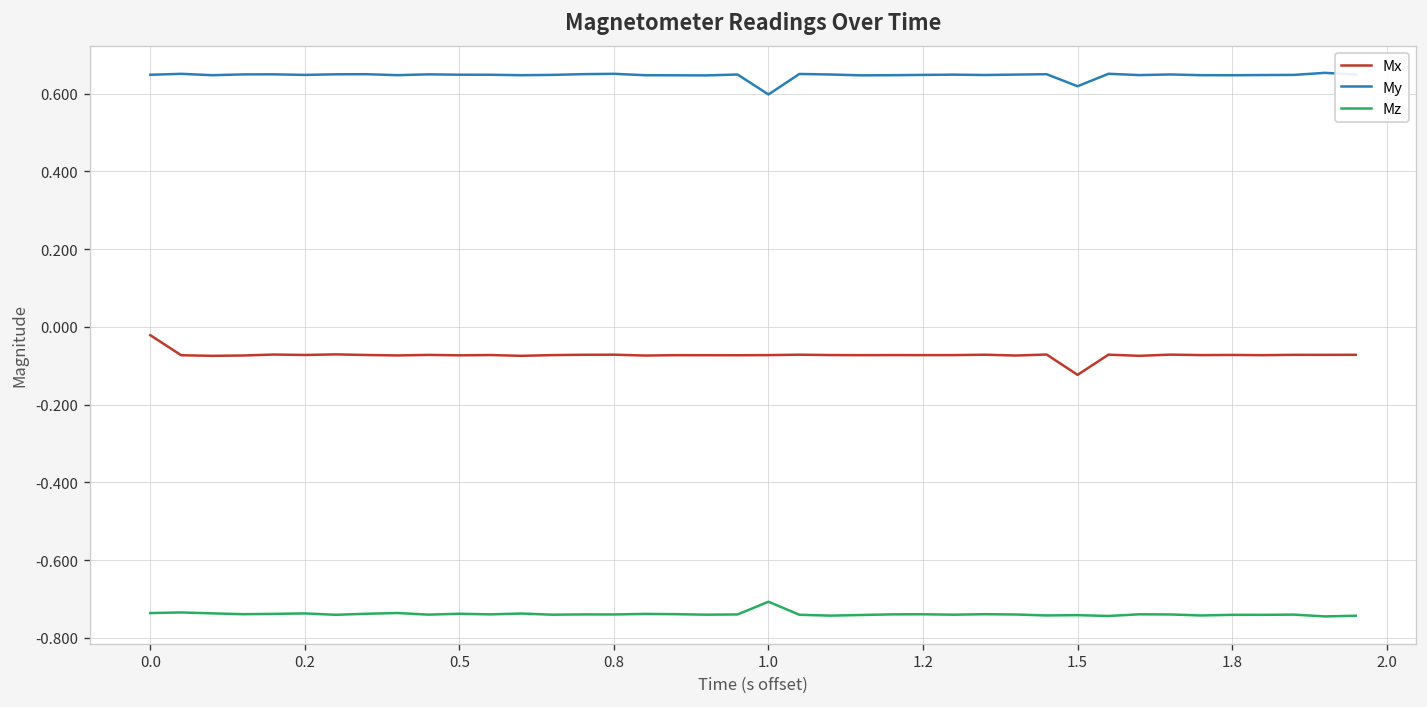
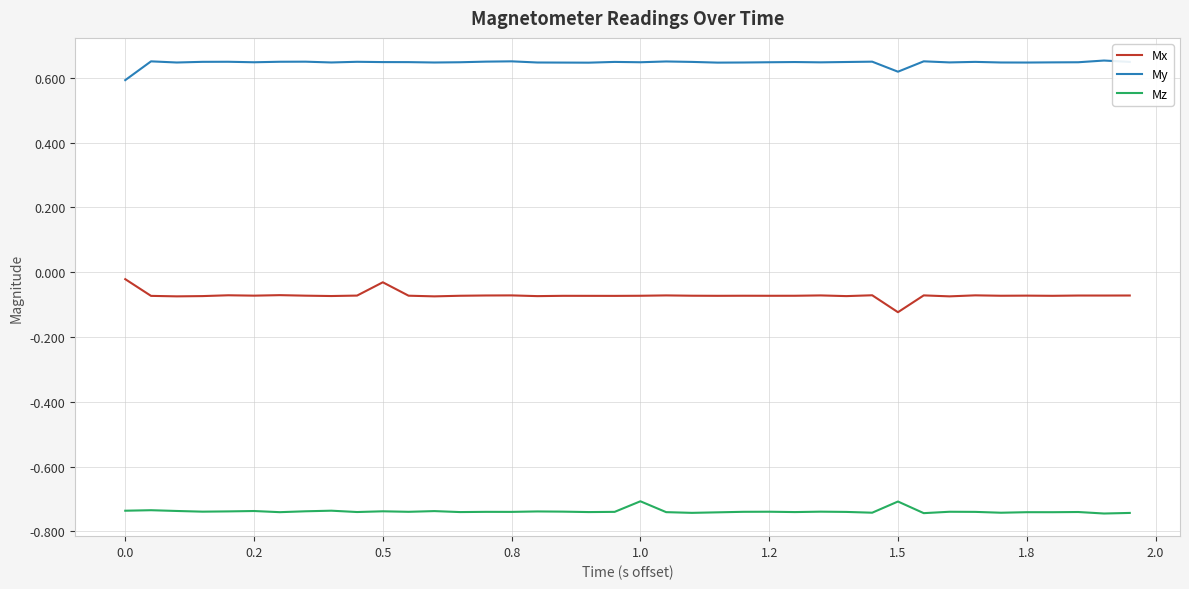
  {
    "Mx": {
      "0.0": -0.02,
-     "0.5": -0.07,
+     "0.5": -0.03,
      "1.0": -0.07,
      "1.5": -0.12
    },
    "My": {
-     "0.0": 0.65,
+     "0.0": 0.59,
      "0.5": 0.65,
-     "1.0": 0.60,
+     "1.0": 0.65,
      "1.5": 0.62
    },
    "Mz": {
      "0.0": -0.74,
      "0.5": -0.74,
      "1.0": -0.71,
-     "1.5": -0.74
+     "1.5": -0.71
    }
  }
